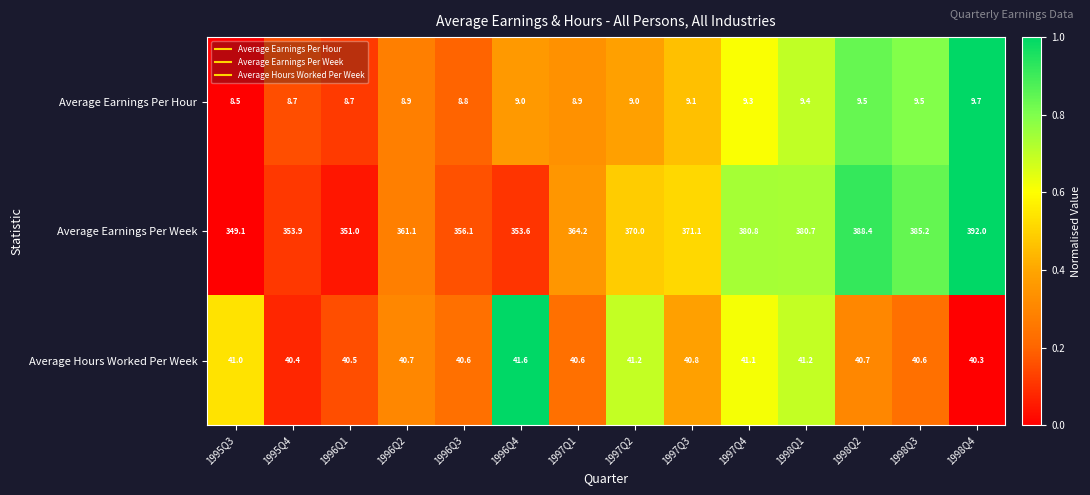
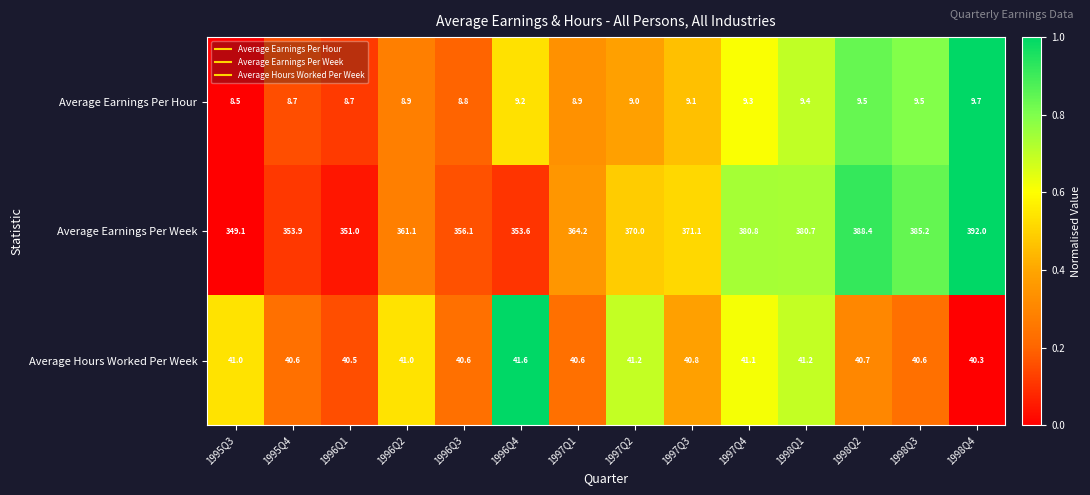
  {
    "Average Earnings Per Hour": {
      "1995Q3": 8.5,
      "1995Q4": 8.7,
      "1996Q1": 8.7,
      "1996Q2": 8.9,
      "1996Q3": 8.8,
-     "1996Q4": 9.0,
+     "1996Q4": 9.2,
      "1997Q1": 8.9,
      "1997Q2": 9.0,
      "1997Q3": 9.1,
      "1997Q4": 9.3,
      "1998Q1": 9.4,
      "1998Q2": 9.5,
      "1998Q3": 9.5,
      "1998Q4": 9.7
    },
    "Average Earnings Per Week": {
      "1995Q3": 349.1,
      "1995Q4": 353.9,
      "1996Q1": 351.0,
      "1996Q2": 361.1,
      "1996Q3": 356.1,
      "1996Q4": 353.6,
      "1997Q1": 364.2,
      "1997Q2": 370.0,
      "1997Q3": 371.1,
      "1997Q4": 380.8,
      "1998Q1": 380.7,
      "1998Q2": 388.4,
      "1998Q3": 385.2,
      "1998Q4": 392.0
    },
    "Average Hours Worked Per Week": {
      "1995Q3": 41.0,
-     "1995Q4": 40.4,
+     "1995Q4": 40.6,
      "1996Q1": 40.5,
-     "1996Q2": 40.7,
+     "1996Q2": 41.0,
      "1996Q3": 40.6,
      "1996Q4": 41.6,
      "1997Q1": 40.6,
      "1997Q2": 41.2,
      "1997Q3": 40.8,
      "1997Q4": 41.1,
      "1998Q1": 41.2,
      "1998Q2": 40.7,
      "1998Q3": 40.6,
      "1998Q4": 40.3
    }
  }
